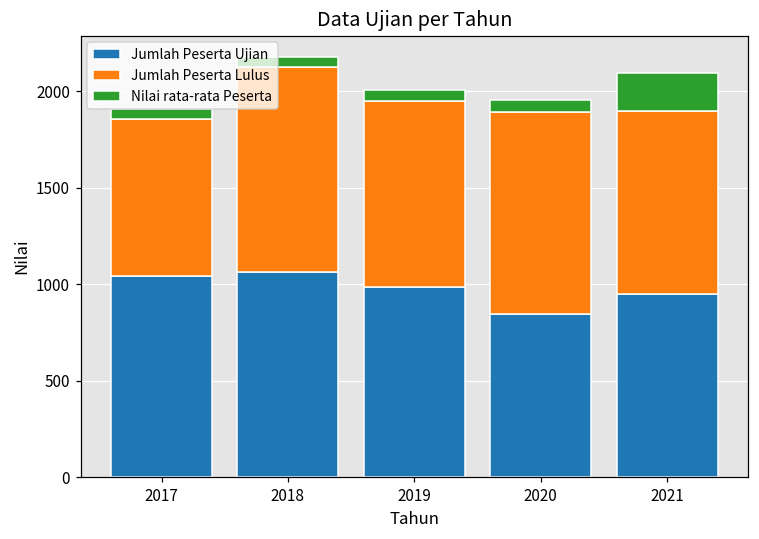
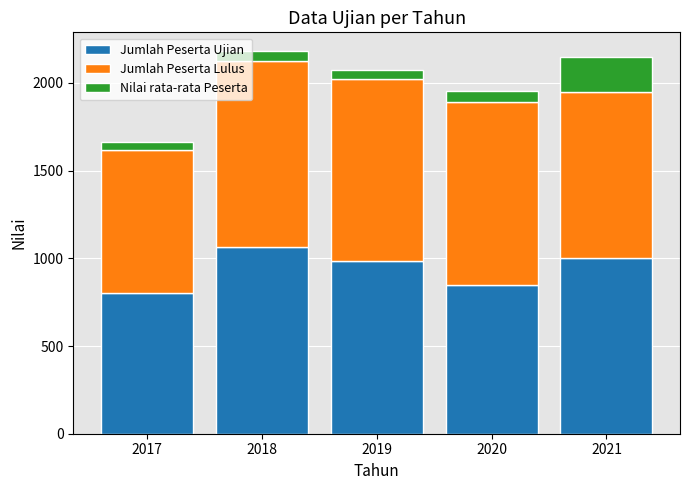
  {
    "Jumlah Peserta Ujian": {
-     "2017": 1040,
+     "2017": 800,
      "2018": 1060,
      "2019": 980,
      "2020": 850,
-     "2021": 950
+     "2021": 1000
    },
    "Jumlah Peserta Lulus": {
      "2017": 820,
      "2018": 1060,
-     "2019": 970,
+     "2019": 1040,
      "2020": 1050,
      "2021": 950
    },
    "Nilai rata-rata Peserta": {
      "2018": 50,
      "2019": 60,
      "2020": 60,
      "2021": 200
    }
  }
